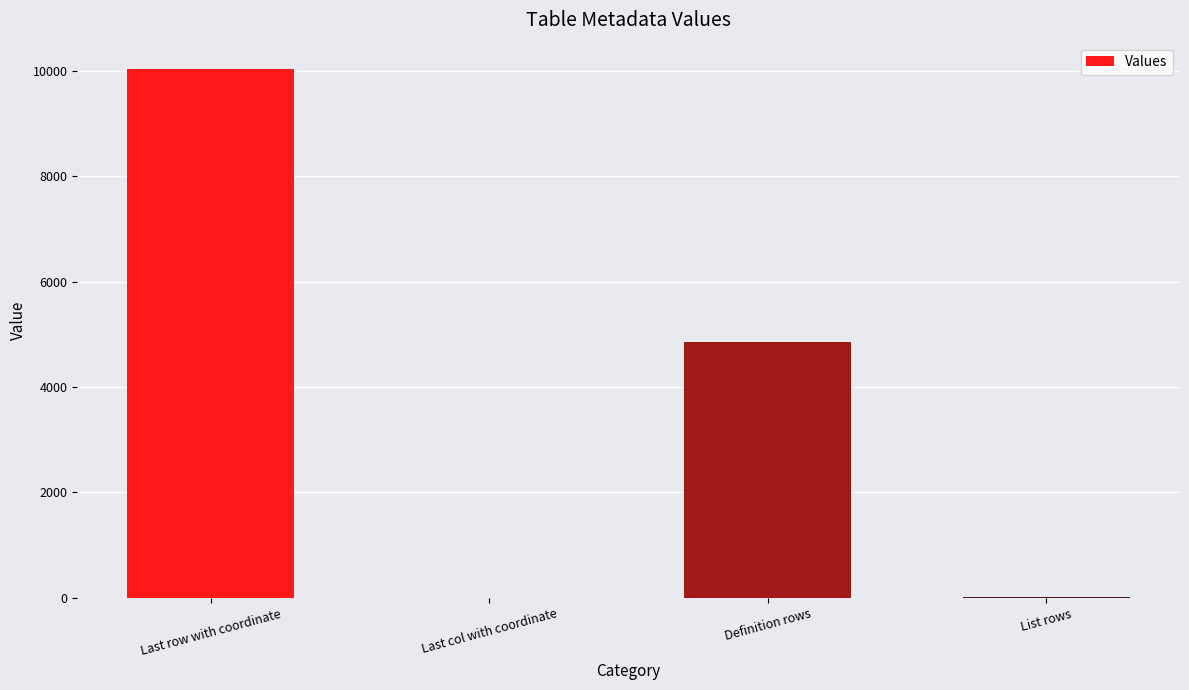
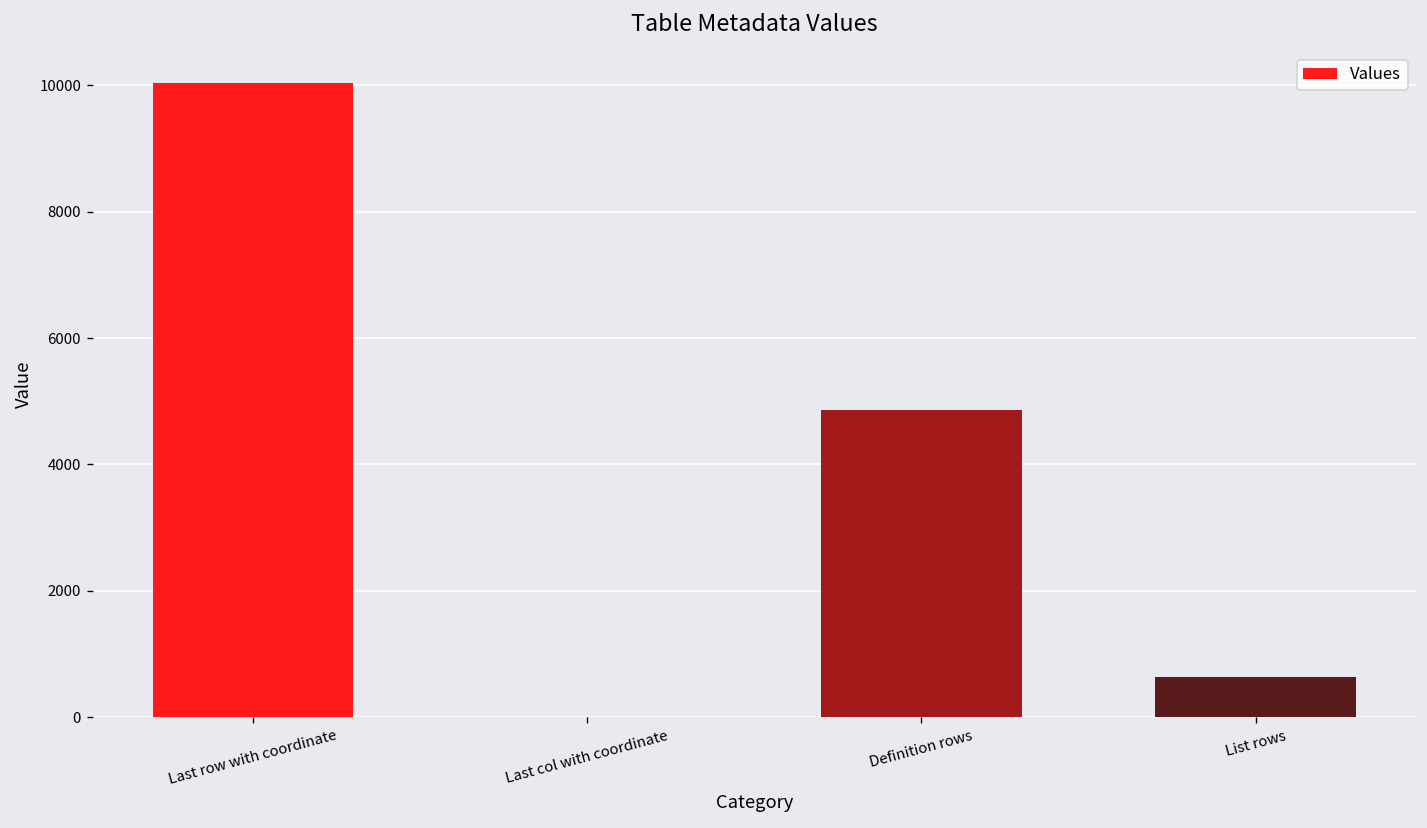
  {
    "Last row with coordinate": 10000,
    "Definition rows": 4900,
-   "List rows": 0
+   "List rows": 600
  }
